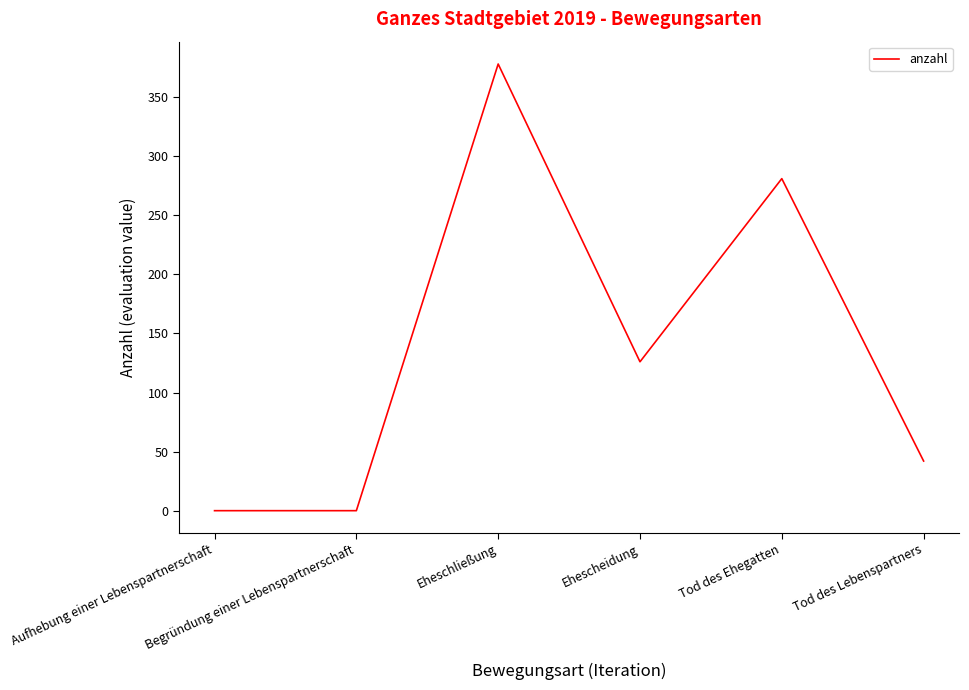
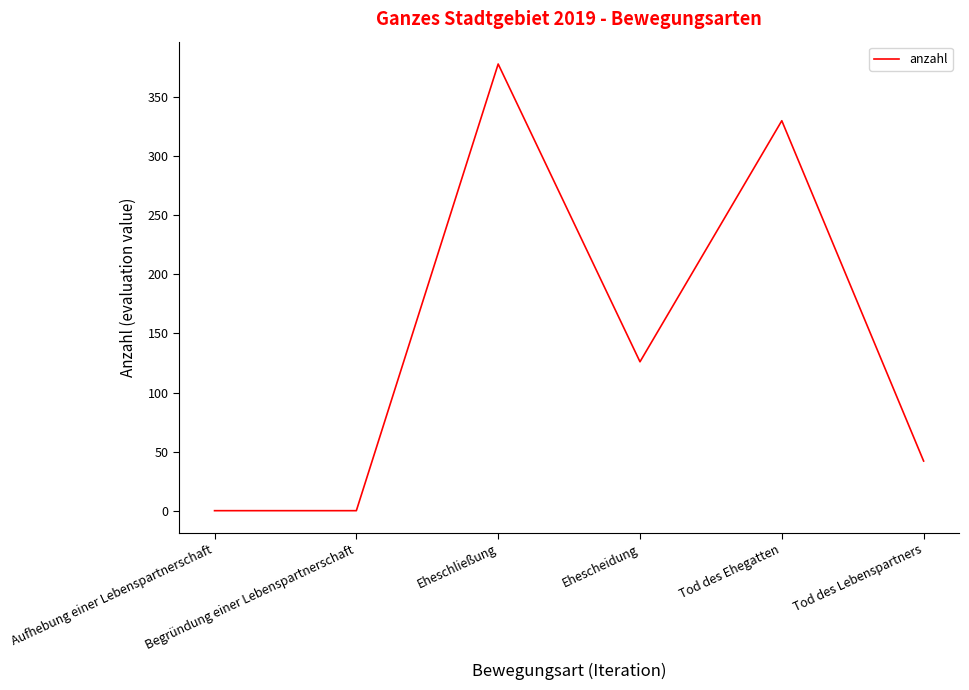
  {
    "Aufhebung einer Lebenspartnerschaft": 0,
    "Begründung einer Lebenspartnerschaft": 0,
    "Eheschließung": 378,
    "Ehescheidung": 126,
-   "Tod des Ehegatten": 281,
+   "Tod des Ehegatten": 330,
    "Tod des Lebenspartners": 42
  }
